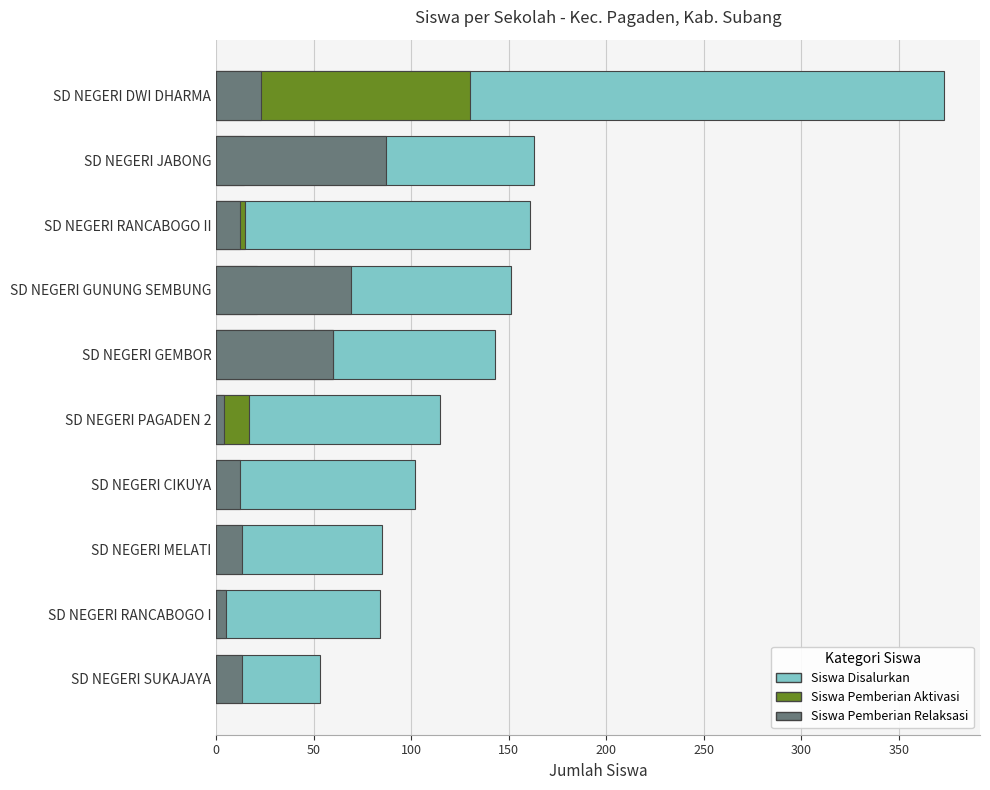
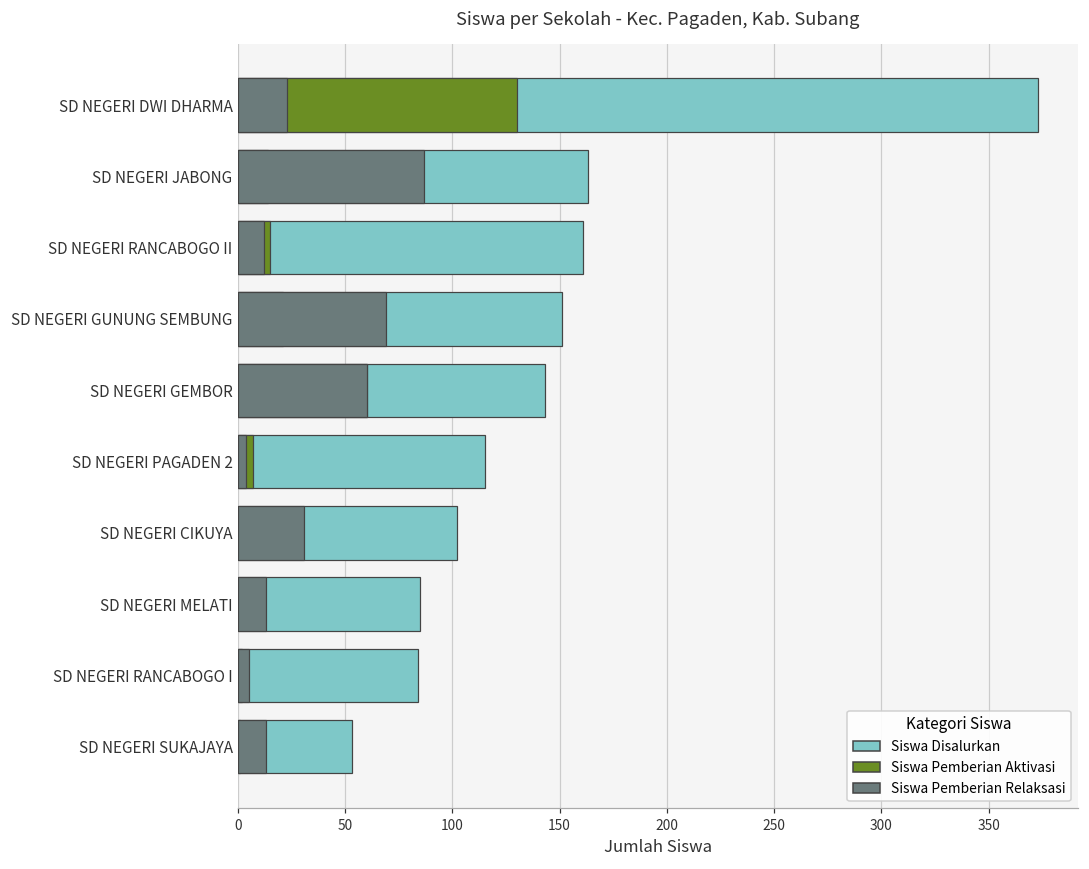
  {
    "Siswa Disalurkan": {
      "SD NEGERI DWI DHARMA": 373,
      "SD NEGERI JABONG": 163,
      "SD NEGERI RANCABOGO II": 161,
      "SD NEGERI GUNUNG SEMBUNG": 151,
      "SD NEGERI GEMBOR": 143,
      "SD NEGERI PAGADEN 2": 115,
      "SD NEGERI CIKUYA": 102,
      "SD NEGERI MELATI": 85,
      "SD NEGERI RANCABOGO I": 84,
      "SD NEGERI SUKAJAYA": 53
    },
    "Siswa Pemberian Aktivasi": {
-     "SD NEGERI PAGADEN 2": 17,
+     "SD NEGERI PAGADEN 2": 7,
      "SD NEGERI CIKUYA": 0,
      "SD NEGERI MELATI": 0
    },
    "Siswa Pemberian Relaksasi": {
-     "SD NEGERI CIKUYA": 12
+     "SD NEGERI CIKUYA": 31
    }
  }
